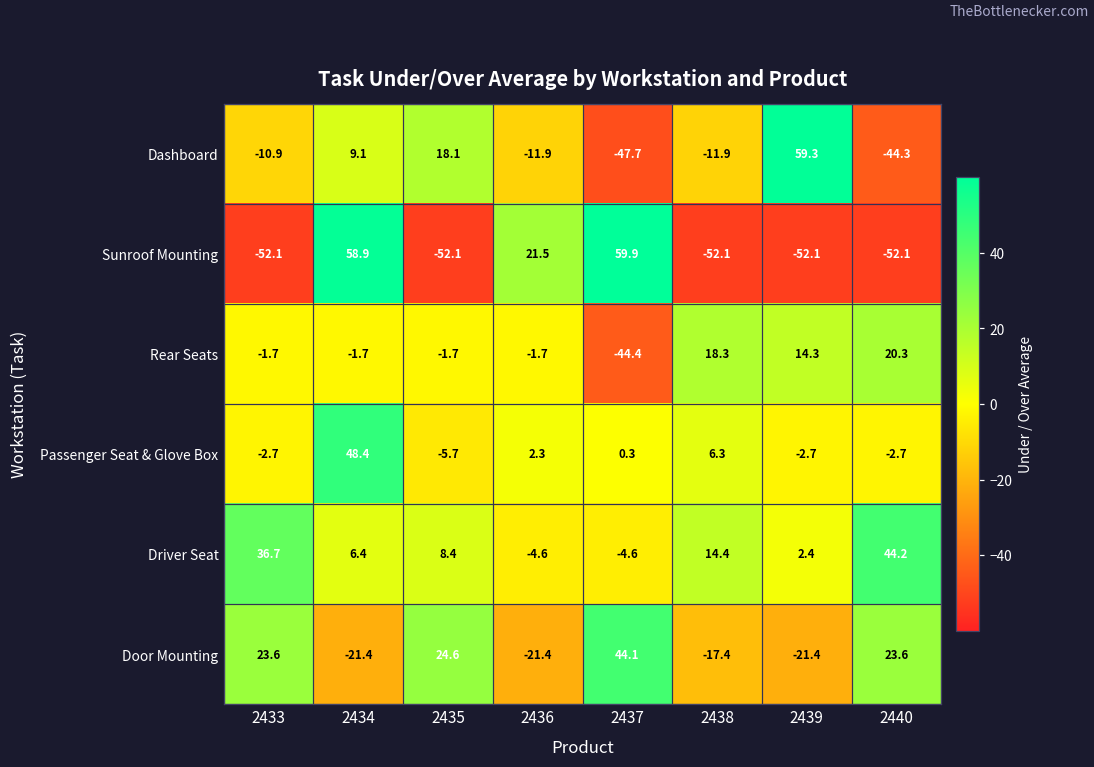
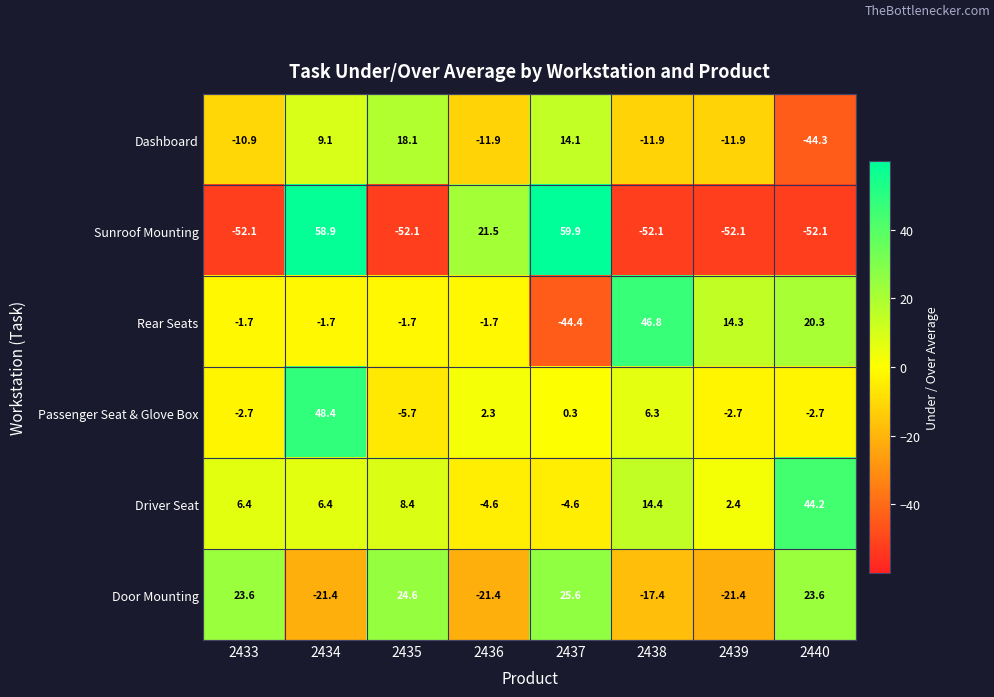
  {
    "Dashboard": {
      "2433": -10.9,
      "2434": 9.1,
      "2435": 18.1,
      "2436": -11.9,
-     "2437": -47.7,
+     "2437": 14.1,
      "2438": -11.9,
-     "2439": 59.3,
+     "2439": -11.9,
      "2440": -44.3
    },
    "Sunroof Mounting": {
      "2433": -52.1,
      "2434": 58.9,
      "2435": -52.1,
      "2436": 21.5,
      "2437": 59.9,
      "2438": -52.1,
      "2439": -52.1,
      "2440": -52.1
    },
    "Rear Seats": {
      "2433": -1.7,
      "2434": -1.7,
      "2435": -1.7,
      "2436": -1.7,
      "2437": -44.4,
-     "2438": 18.3,
+     "2438": 46.8,
      "2439": 14.3,
      "2440": 20.3
    },
    "Passenger Seat & Glove Box": {
      "2433": -2.7,
      "2434": 48.4,
      "2435": -5.7,
      "2436": 2.3,
      "2437": 0.3,
      "2438": 6.3,
      "2439": -2.7,
      "2440": -2.7
    },
    "Driver Seat": {
-     "2433": 36.7,
+     "2433": 6.4,
      "2434": 6.4,
      "2435": 8.4,
      "2436": -4.6,
      "2437": -4.6,
      "2438": 14.4,
      "2439": 2.4,
      "2440": 44.2
    },
    "Door Mounting": {
      "2433": 23.6,
      "2434": -21.4,
      "2435": 24.6,
      "2436": -21.4,
-     "2437": 44.1,
+     "2437": 25.6,
      "2438": -17.4,
      "2439": -21.4,
      "2440": 23.6
    }
  }
